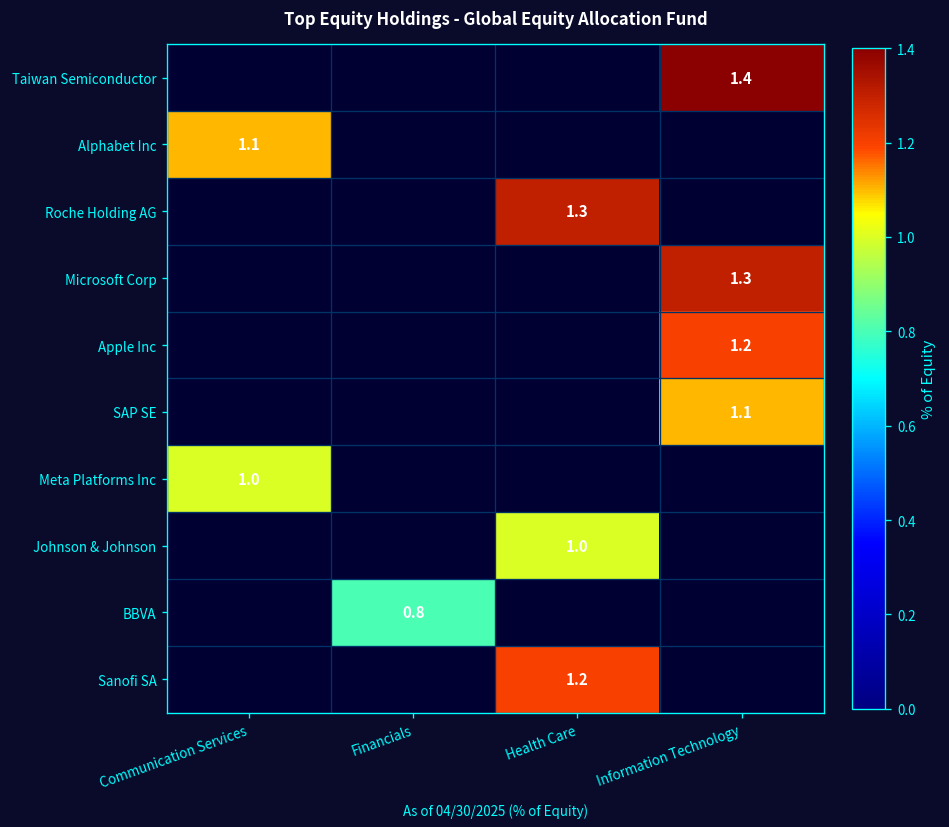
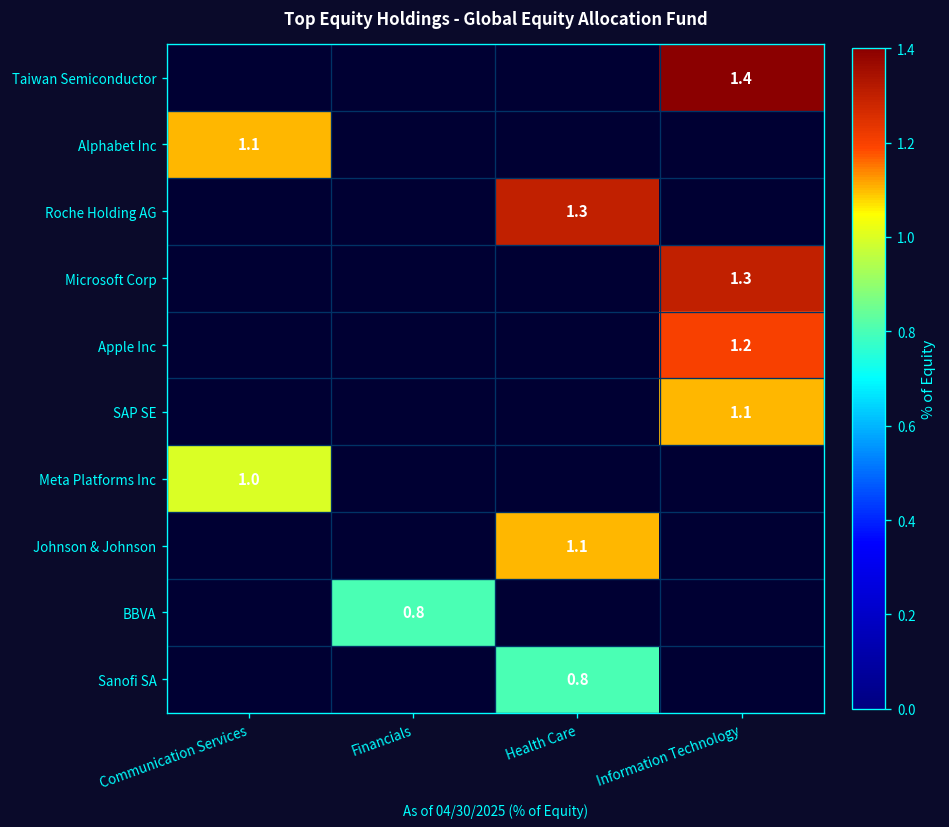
  {
    "Taiwan Semiconductor": {
      "Information Technology": 1.4
    },
    "Alphabet Inc": {
      "Communication Services": 1.1
    },
    "Roche Holding AG": {
      "Health Care": 1.3
    },
    "Microsoft Corp": {
      "Information Technology": 1.3
    },
    "Apple Inc": {
      "Information Technology": 1.2
    },
    "SAP SE": {
      "Information Technology": 1.1
    },
    "Meta Platforms Inc": {
      "Communication Services": 1.0
    },
    "Johnson & Johnson": {
-     "Health Care": 1.0
+     "Health Care": 1.1
    },
    "BBVA": {
      "Financials": 0.8
    },
    "Sanofi SA": {
-     "Health Care": 1.2
+     "Health Care": 0.8
    }
  }
